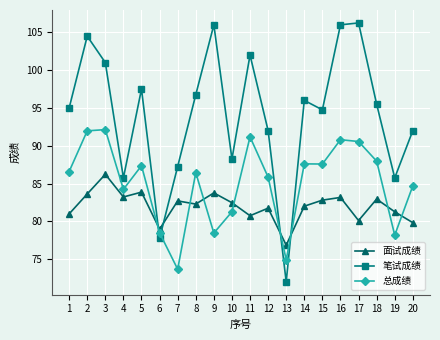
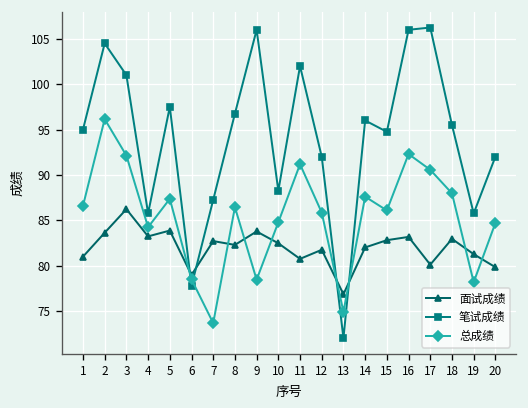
  {
    "总成绩": {
      "1": 87,
-     "2": 92,
+     "2": 96,
      "3": 92,
      "4": 84,
      "5": 87,
      "6": 78,
      "7": 74,
      "8": 86,
      "9": 78,
-     "10": 81,
+     "10": 85,
      "11": 91,
      "12": 86,
      "13": 75,
      "14": 88,
-     "15": 88,
-     "16": 91,
+     "15": 86,
+     "16": 92,
      "17": 91,
      "18": 88,
      "19": 78,
      "20": 85
    }
  }
